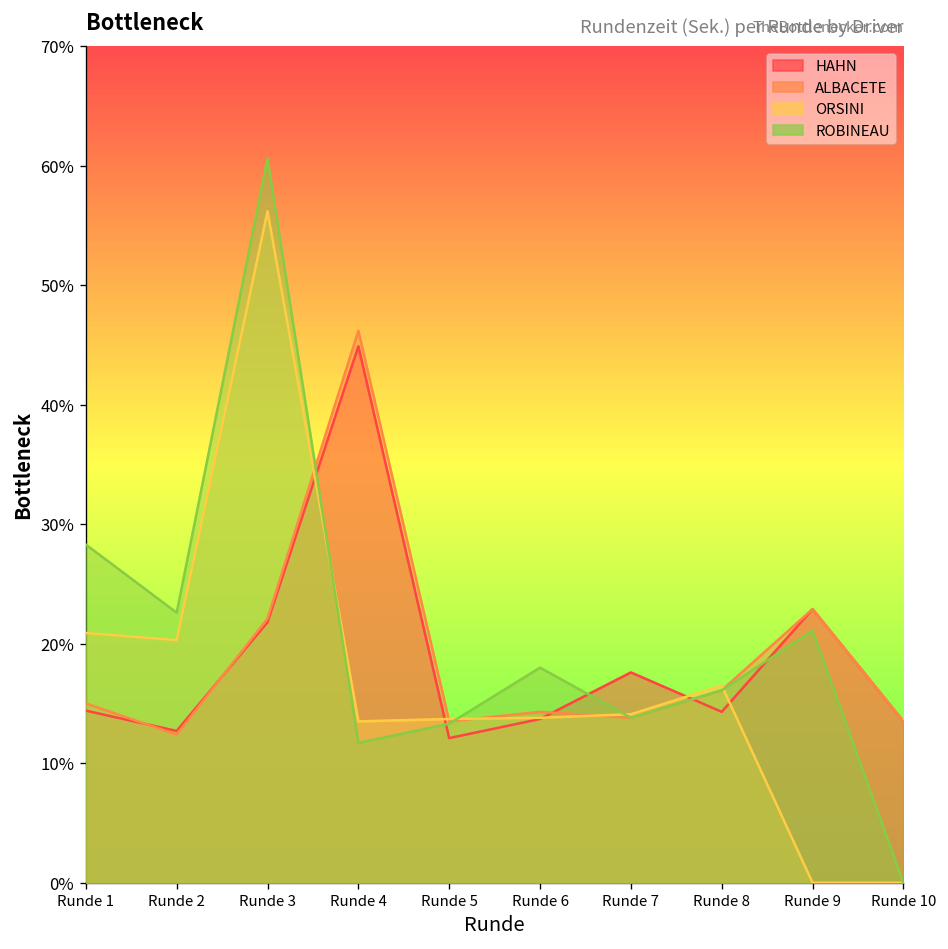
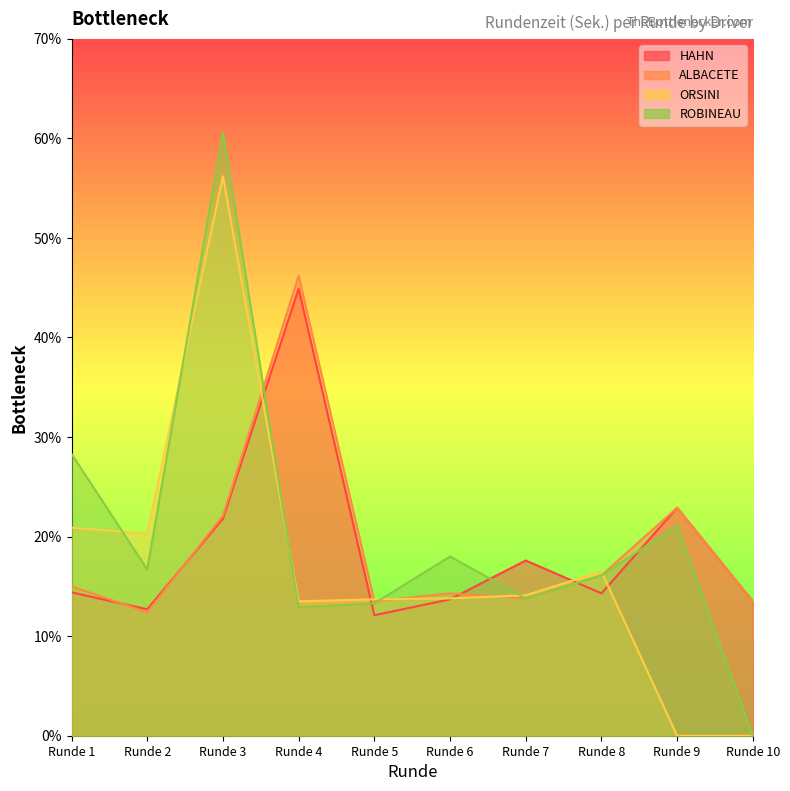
  {
    "ROBINEAU": {
      "Runde 1": "28%",
-     "Runde 2": "23%",
+     "Runde 2": "17%",
      "Runde 3": "61%",
-     "Runde 4": "12%",
+     "Runde 4": "13%",
      "Runde 6": "18%",
      "Runde 9": "21%"
    }
  }
